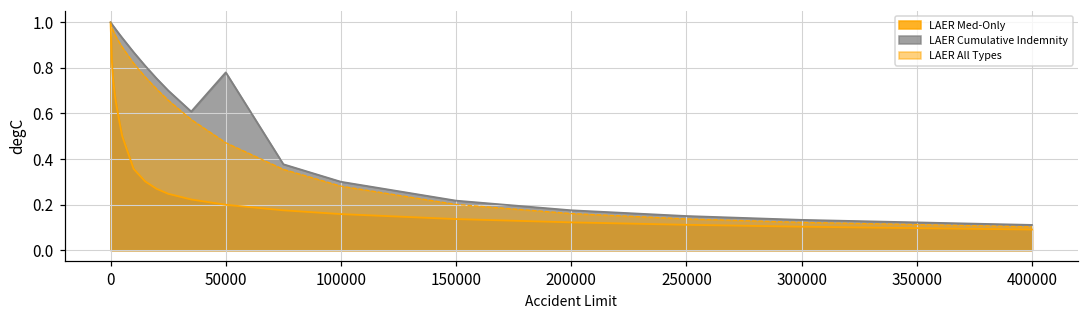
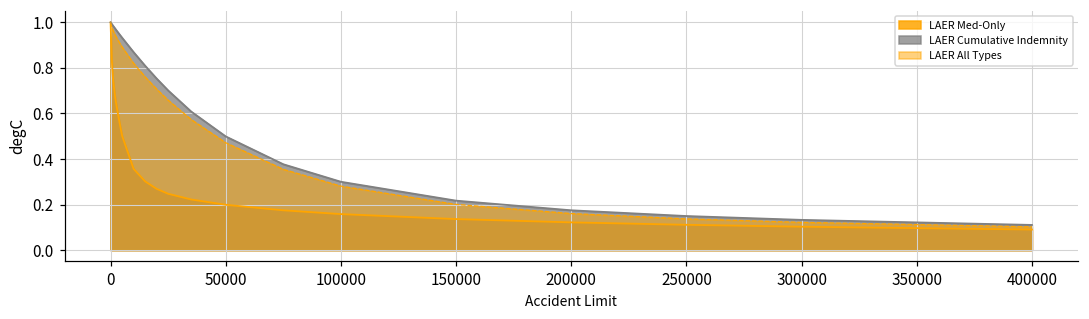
  {
    "LAER Cumulative Indemnity": {
-     "50000": 0.78,
+     "50000": 0.50,
      "100000": 0.30,
      "150000": 0.22,
      "200000": 0.17,
      "250000": 0.15
    }
  }
